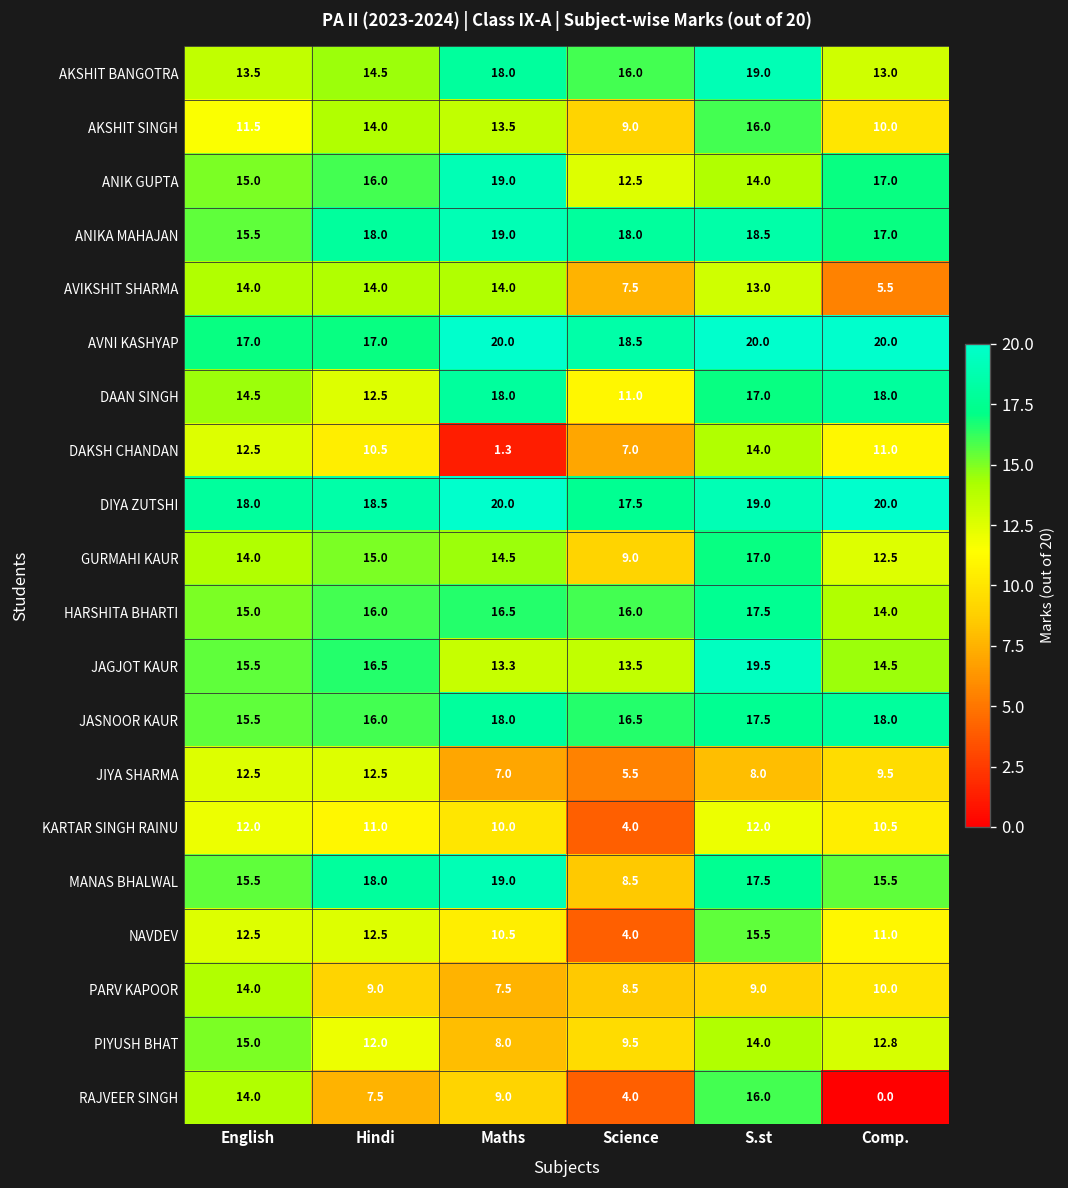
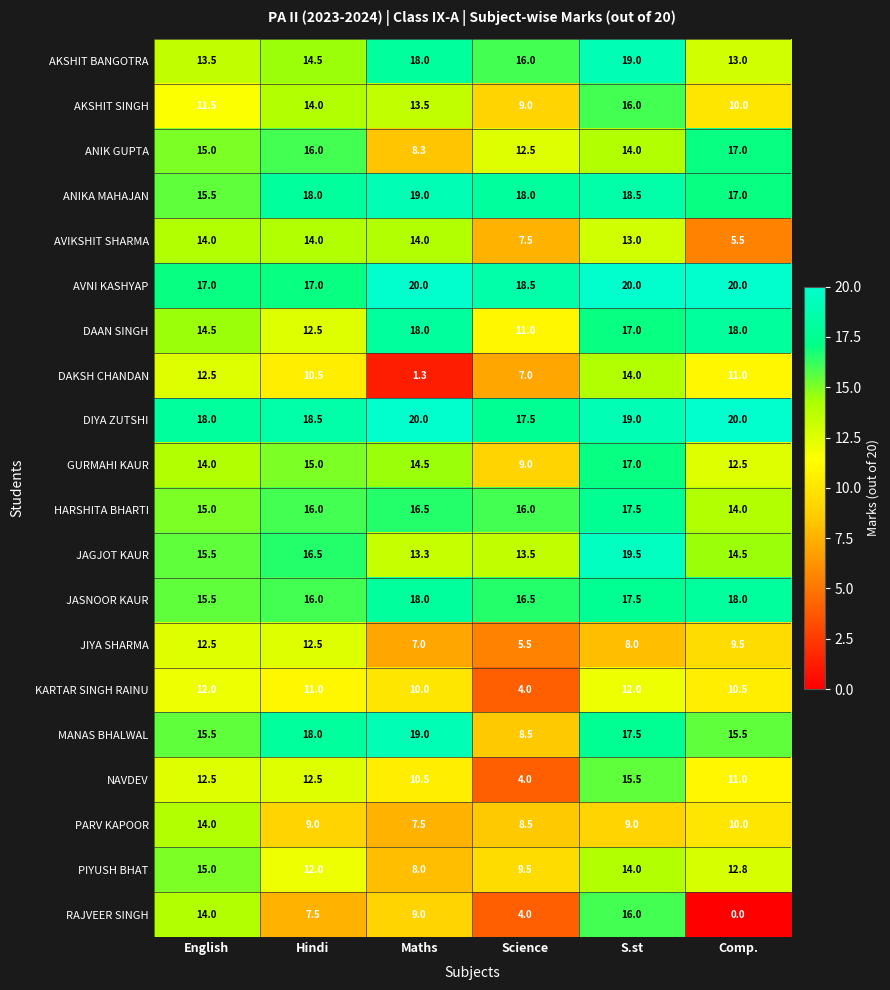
  {
    "AKSHIT BANGOTRA": {
      "English": 13.5,
      "Hindi": 14.5,
      "Maths": 18.0,
      "Science": 16.0,
      "S.st": 19.0,
      "Comp.": 13.0
    },
    "AKSHIT SINGH": {
      "English": 11.5,
      "Hindi": 14.0,
      "Maths": 13.5,
      "Science": 9.0,
      "S.st": 16.0,
      "Comp.": 10.0
    },
    "ANIK GUPTA": {
      "English": 15.0,
      "Hindi": 16.0,
-     "Maths": 19.0,
+     "Maths": 8.3,
      "Science": 12.5,
      "S.st": 14.0,
      "Comp.": 17.0
    },
    "ANIKA MAHAJAN": {
      "English": 15.5,
      "Hindi": 18.0,
      "Maths": 19.0,
      "Science": 18.0,
      "S.st": 18.5,
      "Comp.": 17.0
    },
    "AVIKSHIT SHARMA": {
      "English": 14.0,
      "Hindi": 14.0,
      "Maths": 14.0,
      "Science": 7.5,
      "S.st": 13.0,
      "Comp.": 5.5
    },
    "AVNI KASHYAP": {
      "English": 17.0,
      "Hindi": 17.0,
      "Maths": 20.0,
      "Science": 18.5,
      "S.st": 20.0,
      "Comp.": 20.0
    },
    "DAAN SINGH": {
      "English": 14.5,
      "Hindi": 12.5,
      "Maths": 18.0,
      "Science": 11.0,
      "S.st": 17.0,
      "Comp.": 18.0
    },
    "DAKSH CHANDAN": {
      "English": 12.5,
      "Hindi": 10.5,
      "Maths": 1.3,
      "Science": 7.0,
      "S.st": 14.0,
      "Comp.": 11.0
    },
    "DIYA ZUTSHI": {
      "English": 18.0,
      "Hindi": 18.5,
      "Maths": 20.0,
      "Science": 17.5,
      "S.st": 19.0,
      "Comp.": 20.0
    },
    "GURMAHI KAUR": {
      "English": 14.0,
      "Hindi": 15.0,
      "Maths": 14.5,
      "Science": 9.0,
      "S.st": 17.0,
      "Comp.": 12.5
    },
    "HARSHITA BHARTI": {
      "English": 15.0,
      "Hindi": 16.0,
      "Maths": 16.5,
      "Science": 16.0,
      "S.st": 17.5,
      "Comp.": 14.0
    },
    "JAGJOT KAUR": {
      "English": 15.5,
      "Hindi": 16.5,
      "Maths": 13.3,
      "Science": 13.5,
      "S.st": 19.5,
      "Comp.": 14.5
    },
    "JASNOOR KAUR": {
      "English": 15.5,
      "Hindi": 16.0,
      "Maths": 18.0,
      "Science": 16.5,
      "S.st": 17.5,
      "Comp.": 18.0
    },
    "JIYA SHARMA": {
      "English": 12.5,
      "Hindi": 12.5,
      "Maths": 7.0,
      "Science": 5.5,
      "S.st": 8.0,
      "Comp.": 9.5
    },
    "KARTAR SINGH RAINU": {
      "English": 12.0,
      "Hindi": 11.0,
      "Maths": 10.0,
      "Science": 4.0,
      "S.st": 12.0,
      "Comp.": 10.5
    },
    "MANAS BHALWAL": {
      "English": 15.5,
      "Hindi": 18.0,
      "Maths": 19.0,
      "Science": 8.5,
      "S.st": 17.5,
      "Comp.": 15.5
    },
    "NAVDEV": {
      "English": 12.5,
      "Hindi": 12.5,
      "Maths": 10.5,
      "Science": 4.0,
      "S.st": 15.5,
      "Comp.": 11.0
    },
    "PARV KAPOOR": {
      "English": 14.0,
      "Hindi": 9.0,
      "Maths": 7.5,
      "Science": 8.5,
      "S.st": 9.0,
      "Comp.": 10.0
    },
    "PIYUSH BHAT": {
      "English": 15.0,
      "Hindi": 12.0,
      "Maths": 8.0,
      "Science": 9.5,
      "S.st": 14.0,
      "Comp.": 12.8
    },
    "RAJVEER SINGH": {
      "English": 14.0,
      "Hindi": 7.5,
      "Maths": 9.0,
      "Science": 4.0,
      "S.st": 16.0,
      "Comp.": 0.0
    }
  }
